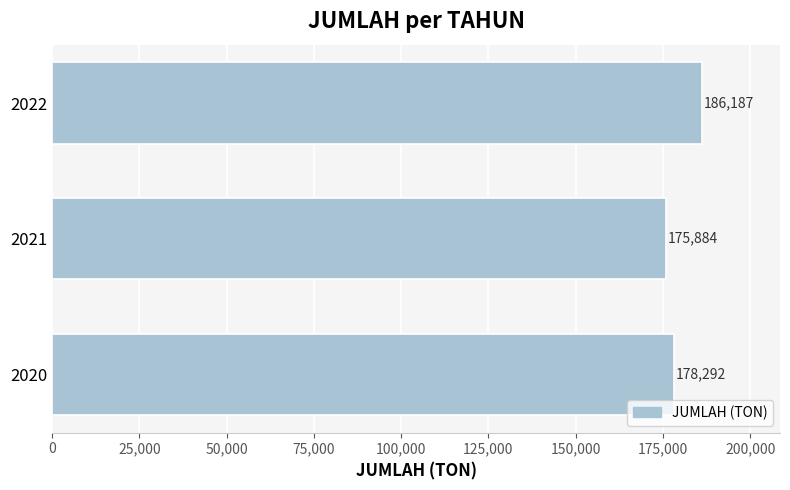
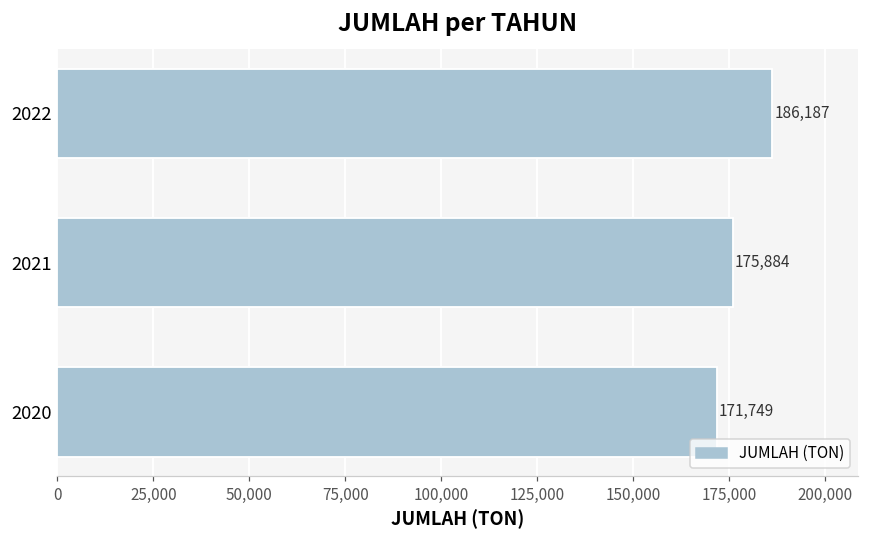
  {
    "2022": "186,187",
    "2021": "175,884",
-   "2020": "178,292"
+   "2020": "171,749"
  }
